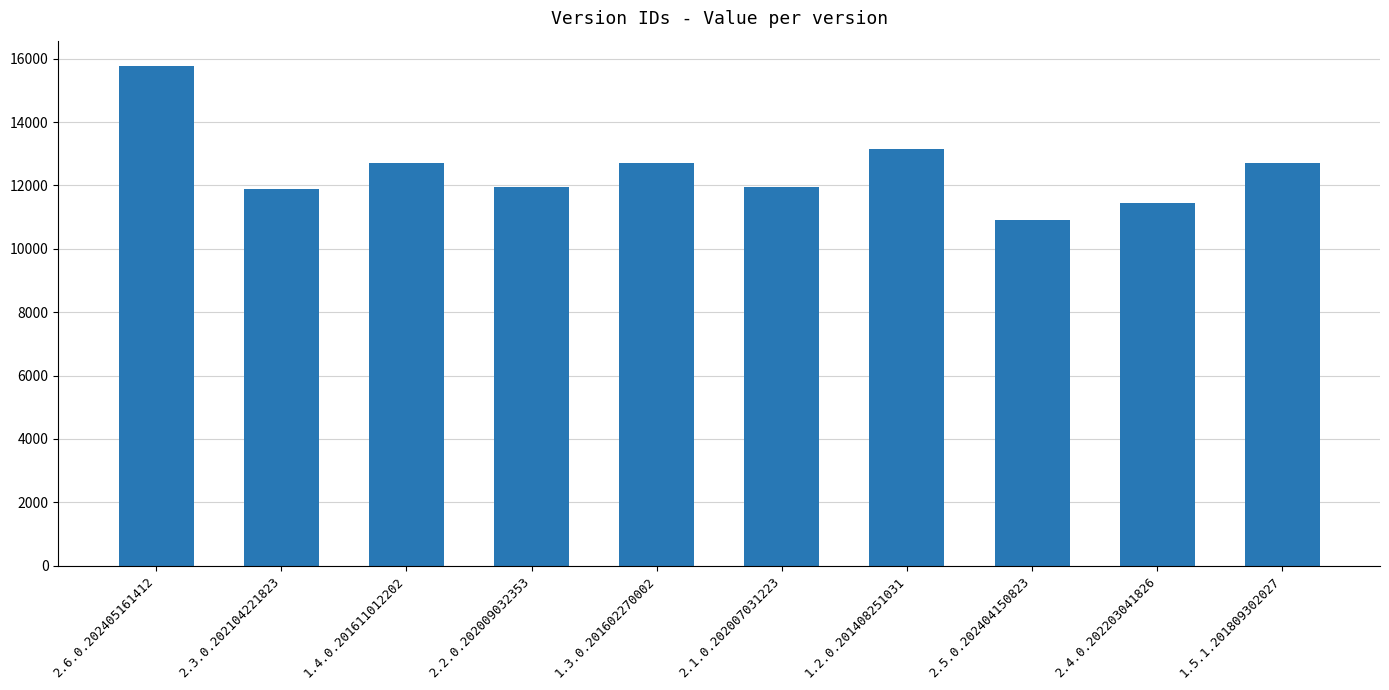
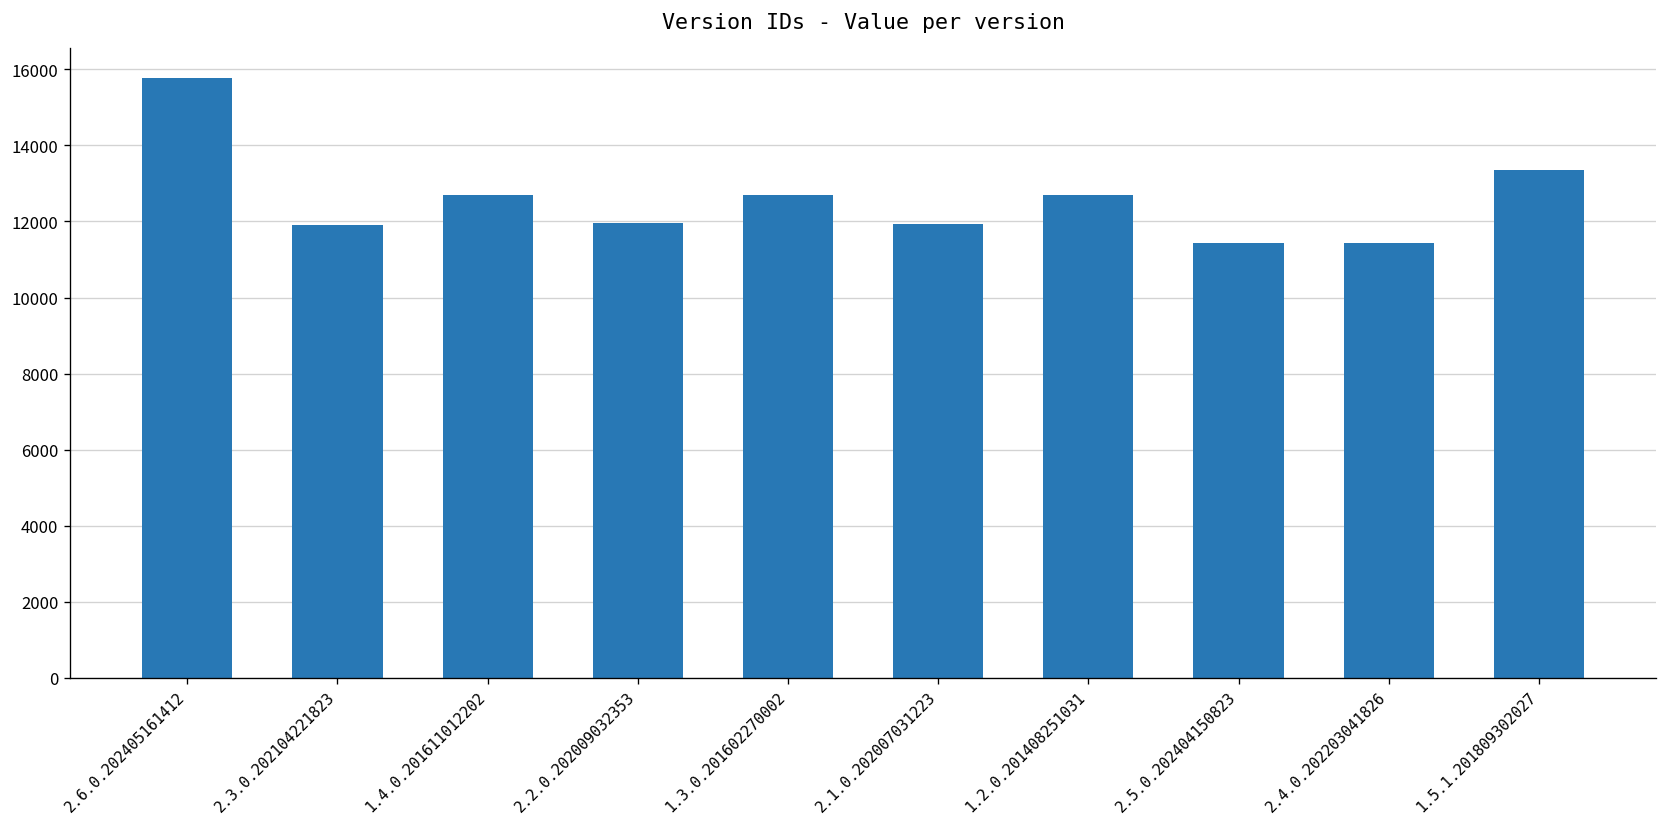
  {
    "2.6.0.202405161412": 15800,
    "2.3.0.202104221823": 11900,
    "1.4.0.201611012202": 12700,
    "2.2.0.202009032353": 12000,
    "1.3.0.201602270002": 12700,
    "2.1.0.202007031223": 11900,
-   "1.2.0.201408251031": 13100,
-   "2.5.0.202404150823": 10900,
+   "1.2.0.201408251031": 12700,
+   "2.5.0.202404150823": 11400,
    "2.4.0.202203041826": 11400,
-   "1.5.1.201809302027": 12700
+   "1.5.1.201809302027": 13400
  }
